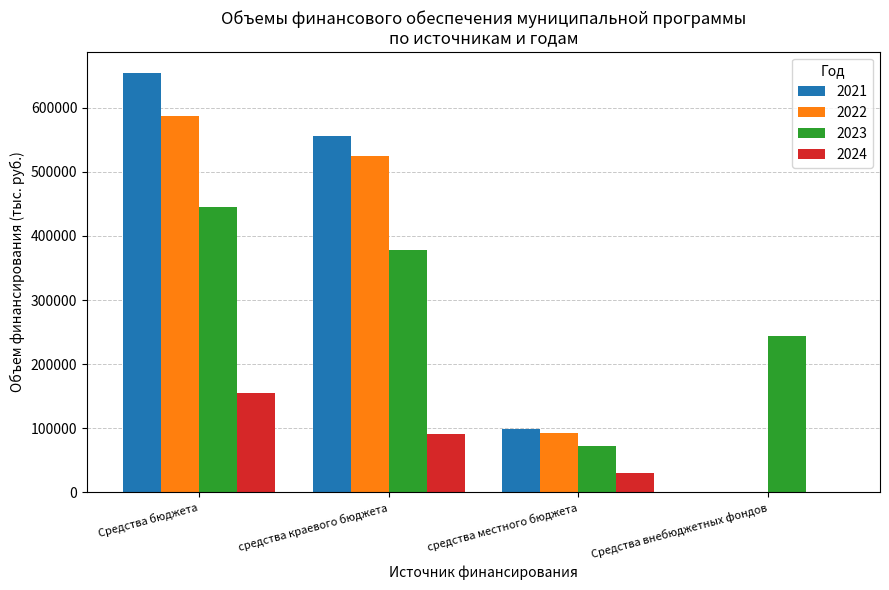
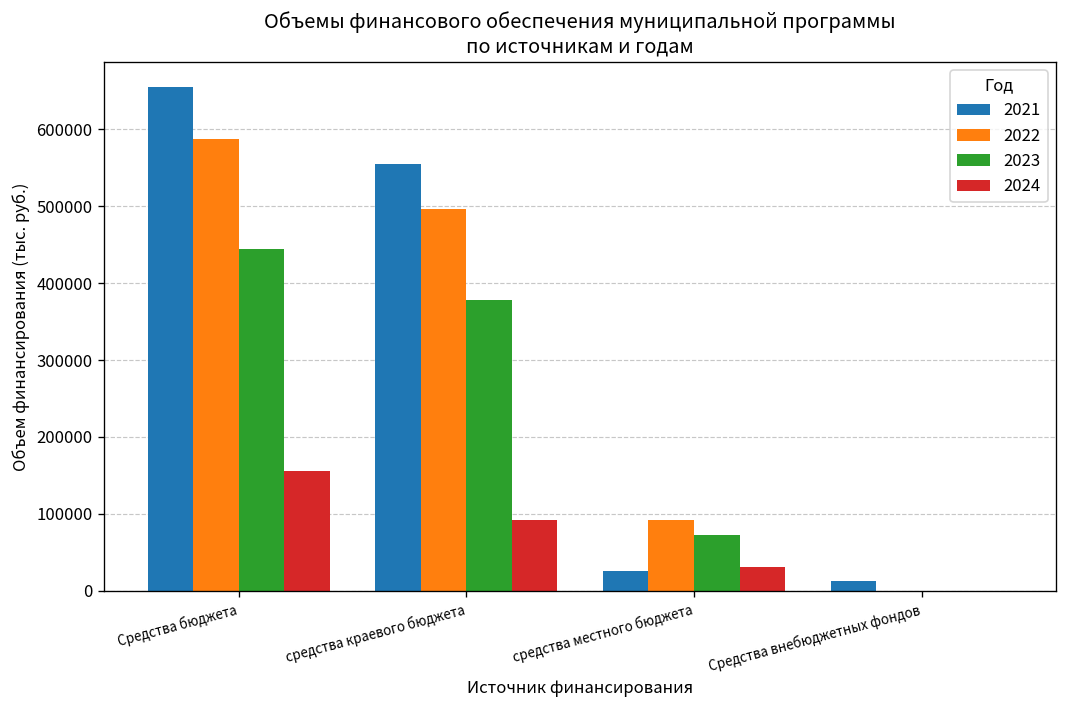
  {
    "2021": {
      "Средства бюджета": 650000,
      "средства краевого бюджета": 550000,
-     "средства местного бюджета": 100000,
-     "Средства внебюджетных фондов": 0
+     "средства местного бюджета": 30000,
+     "Средства внебюджетных фондов": 10000
    },
    "2022": {
      "Средства бюджета": 590000,
-     "средства краевого бюджета": 520000,
+     "средства краевого бюджета": 500000,
      "средства местного бюджета": 90000,
      "Средства внебюджетных фондов": 0
    },
    "2023": {
      "Средства бюджета": 440000,
      "средства краевого бюджета": 380000,
      "средства местного бюджета": 70000,
-     "Средства внебюджетных фондов": 240000
+     "Средства внебюджетных фондов": 0
    },
    "2024": {
      "Средства бюджета": 160000,
      "средства краевого бюджета": 90000,
      "средства местного бюджета": 30000,
      "Средства внебюджетных фондов": 0
    }
  }
